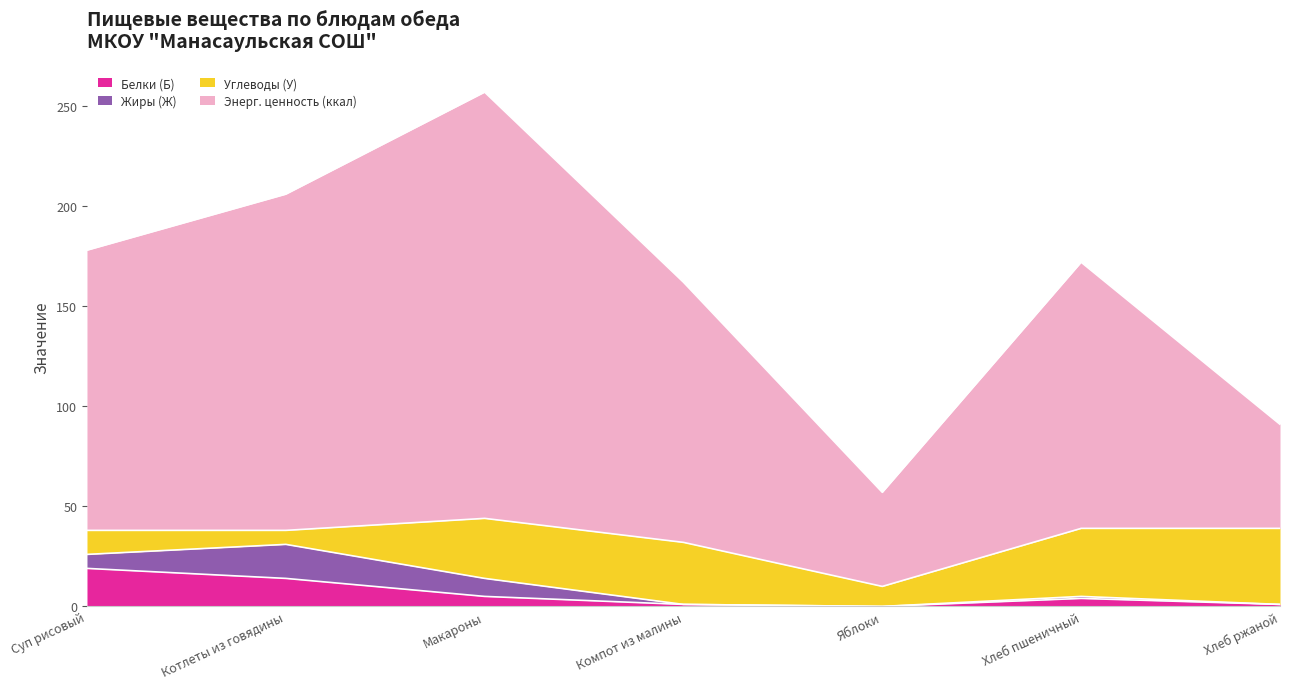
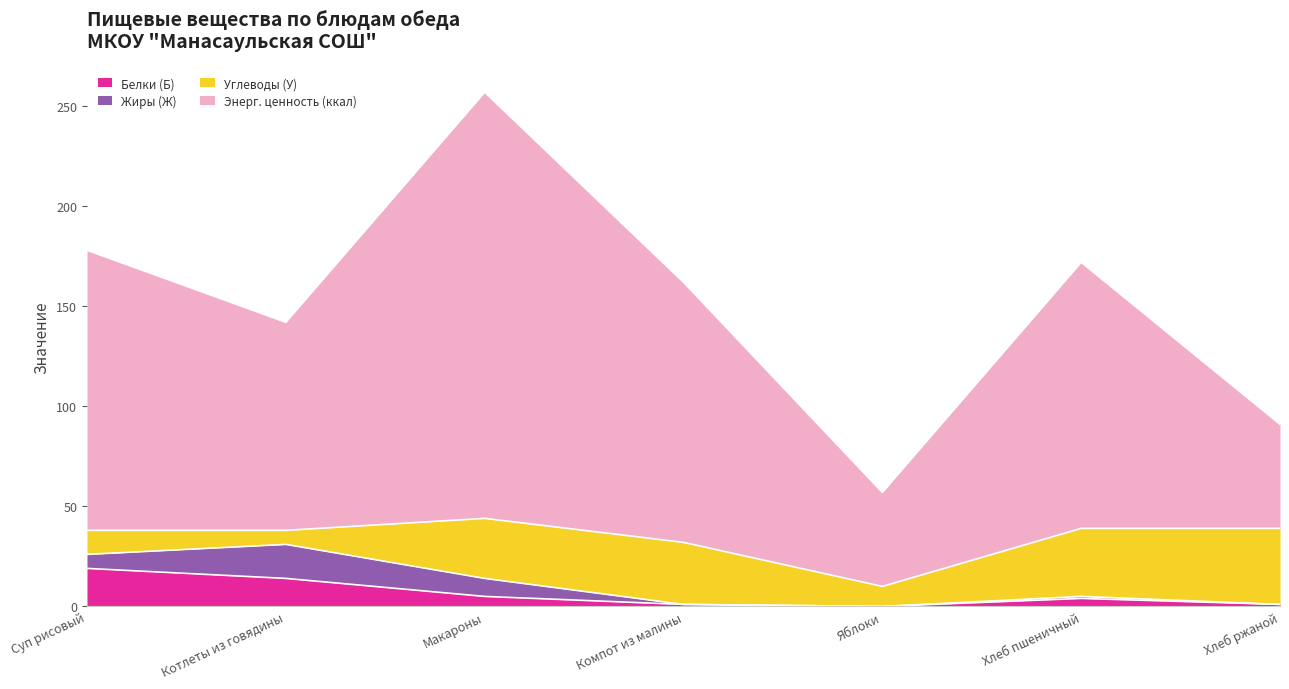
  {
    "Белки (Б)": {
      "Суп рисовый": 19,
      "Котлеты из говядины": 14,
      "Макароны": 5
    },
    "Жиры (Ж)": {
      "Суп рисовый": 7,
      "Котлеты из говядины": 17,
      "Макароны": 9
    },
    "Углеводы (У)": {
      "Суп рисовый": 12,
      "Котлеты из говядины": 7,
      "Макароны": 30,
      "Компот из малины": 31,
      "Яблоки": 10,
      "Хлеб пшеничный": 34,
      "Хлеб ржаной": 38
    },
    "Энерг. ценность (ккал)": {
      "Суп рисовый": 140,
-     "Котлеты из говядины": 168,
+     "Котлеты из говядины": 104,
      "Макароны": 213,
      "Компот из малины": 130,
      "Яблоки": 47,
      "Хлеб пшеничный": 133,
      "Хлеб ржаной": 52
    }
  }
